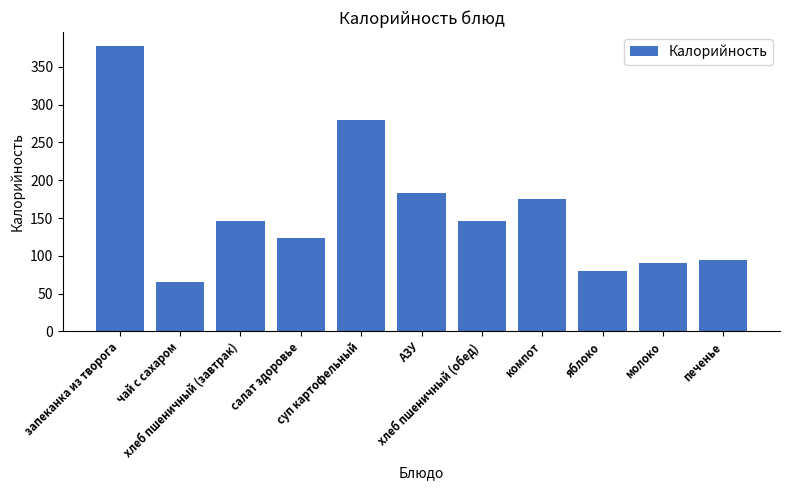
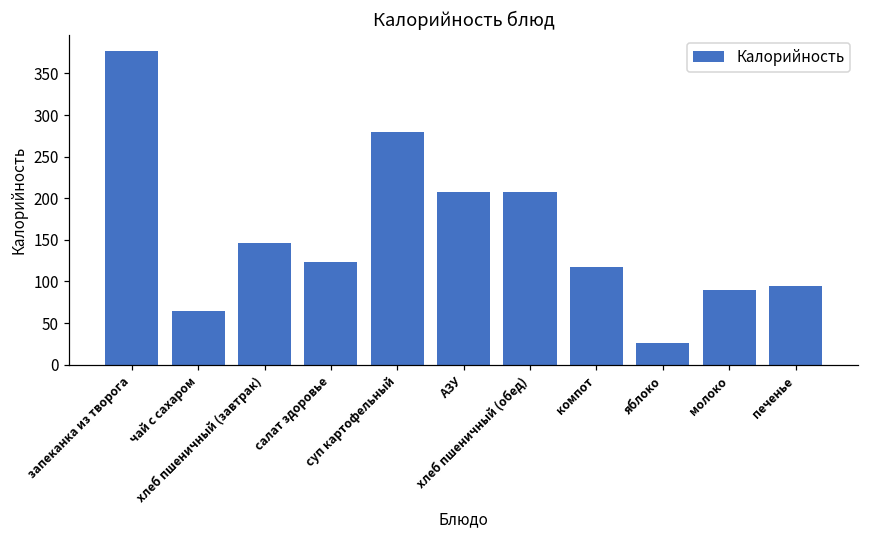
  {
    "запеканка из творога": 380,
    "чай с сахаром": 70,
    "хлеб пшеничный (завтрак)": 150,
    "салат здоровье": 120,
    "суп картофельный": 280,
-   "АЗУ": 180,
-   "хлеб пшеничный (обед)": 150,
-   "компот": 180,
-   "яблоко": 80,
+   "АЗУ": 210,
+   "хлеб пшеничный (обед)": 210,
+   "компот": 120,
+   "яблоко": 30,
    "молоко": 90,
    "печенье": 100
  }
